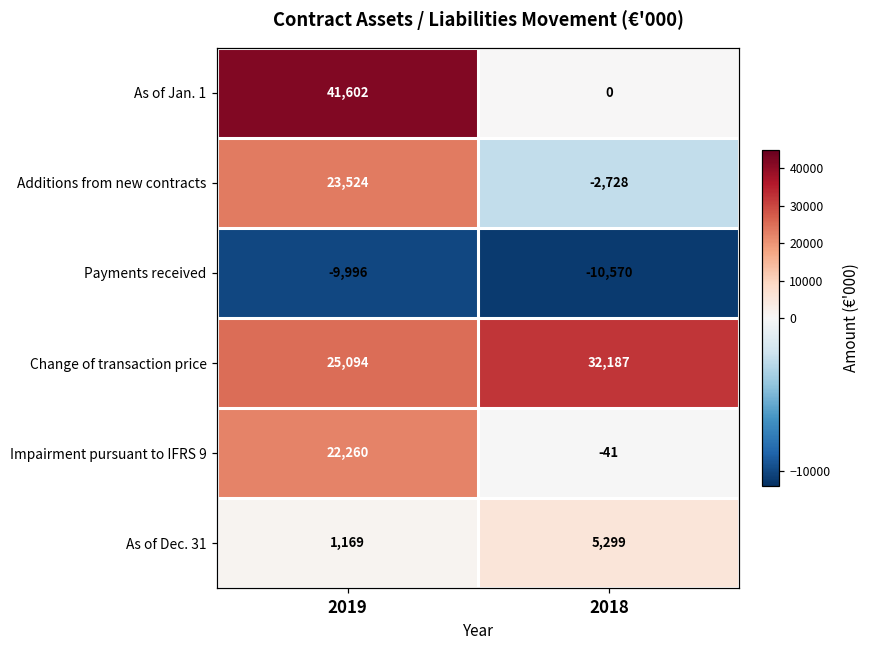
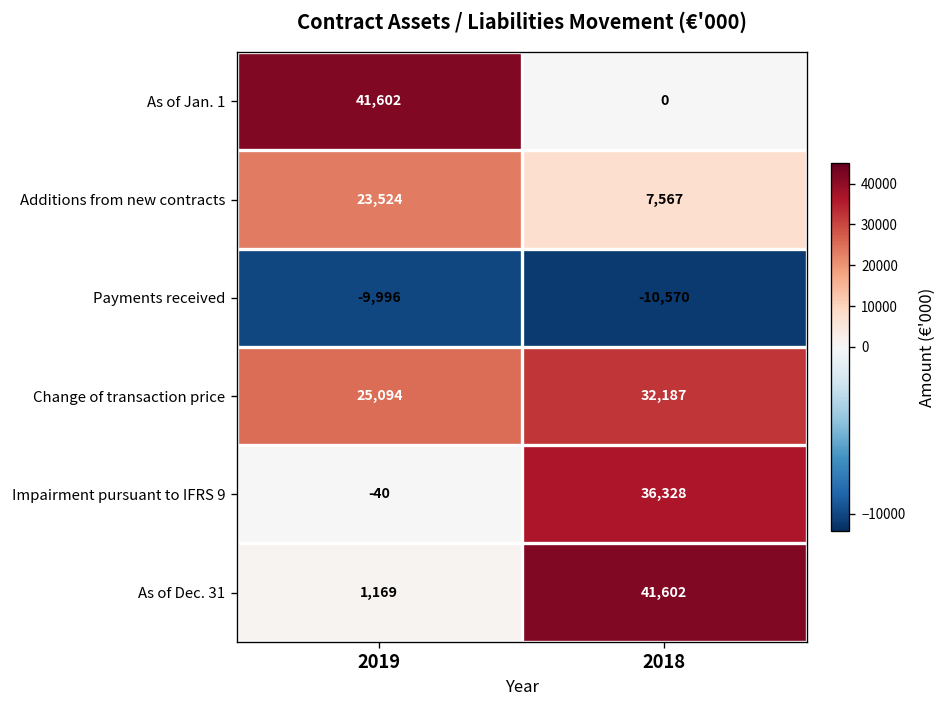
  {
    "As of Jan. 1": {
      "2019": "41,602",
      "2018": "0"
    },
    "Additions from new contracts": {
      "2019": "23,524",
-     "2018": "-2,728"
+     "2018": "7,567"
    },
    "Payments received": {
      "2019": "-9,996",
      "2018": "-10,570"
    },
    "Change of transaction price": {
      "2019": "25,094",
      "2018": "32,187"
    },
    "Impairment pursuant to IFRS 9": {
-     "2019": "22,260",
-     "2018": "-41"
+     "2019": "-40",
+     "2018": "36,328"
    },
    "As of Dec. 31": {
      "2019": "1,169",
-     "2018": "5,299"
+     "2018": "41,602"
    }
  }
